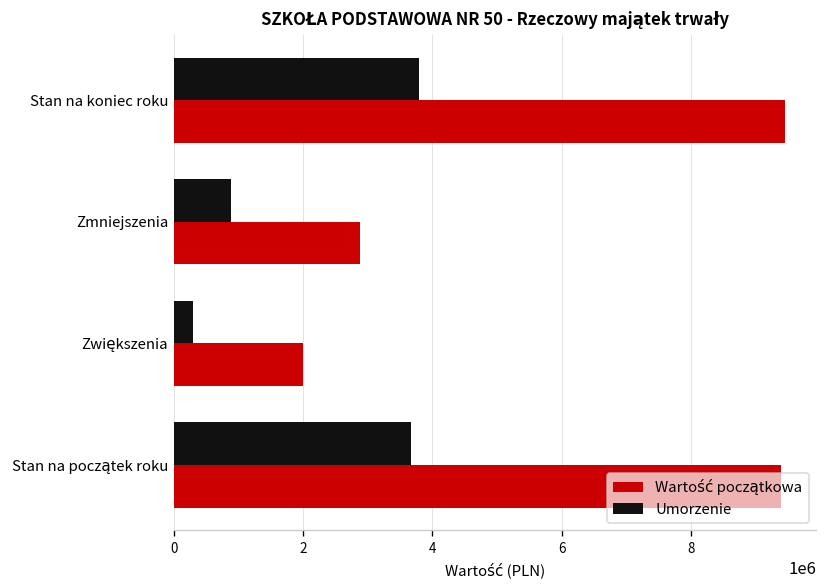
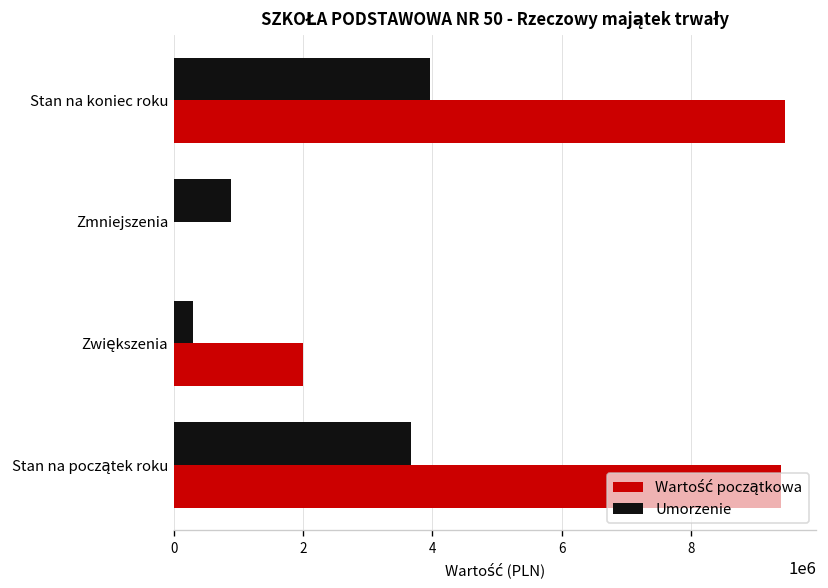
  {
    "Wartość początkowa": {
      "Stan na koniec roku": 9500000,
-     "Zmniejszenia": 2900000,
+     "Zmniejszenia": 0,
      "Zwiększenia": 2000000
    },
    "Umorzenie": {
-     "Stan na koniec roku": 3800000,
+     "Stan na koniec roku": 4000000,
      "Zmniejszenia": 900000,
      "Zwiększenia": 300000,
      "Stan na początek roku": 3700000
    }
  }
